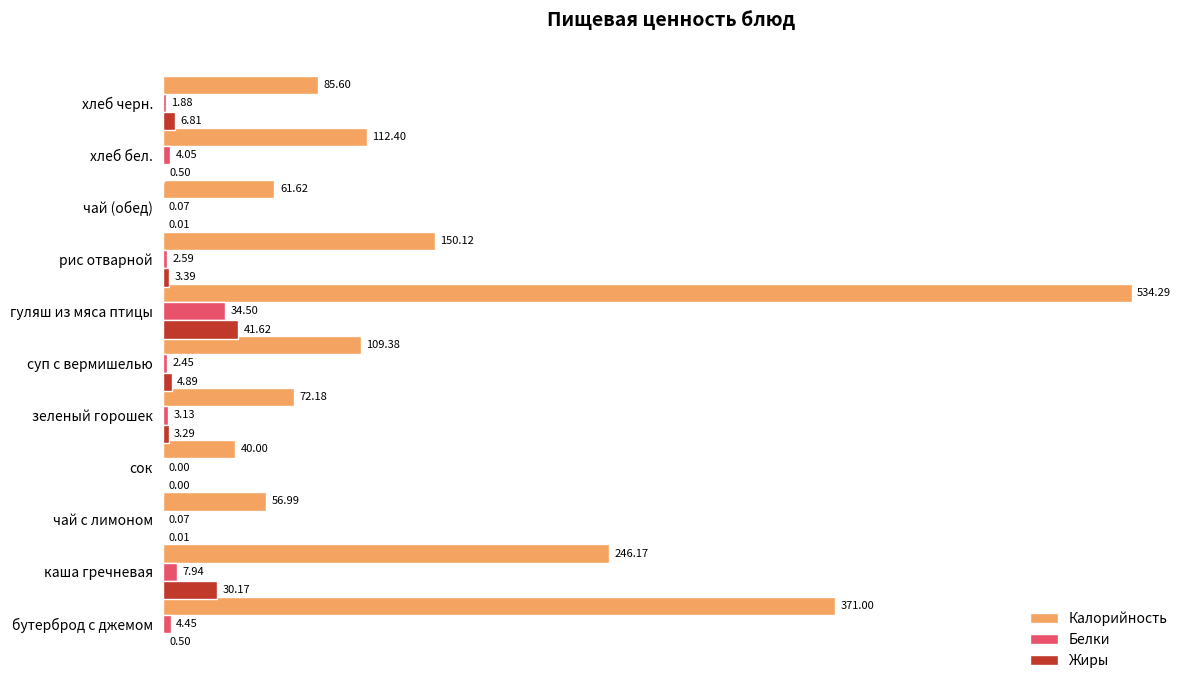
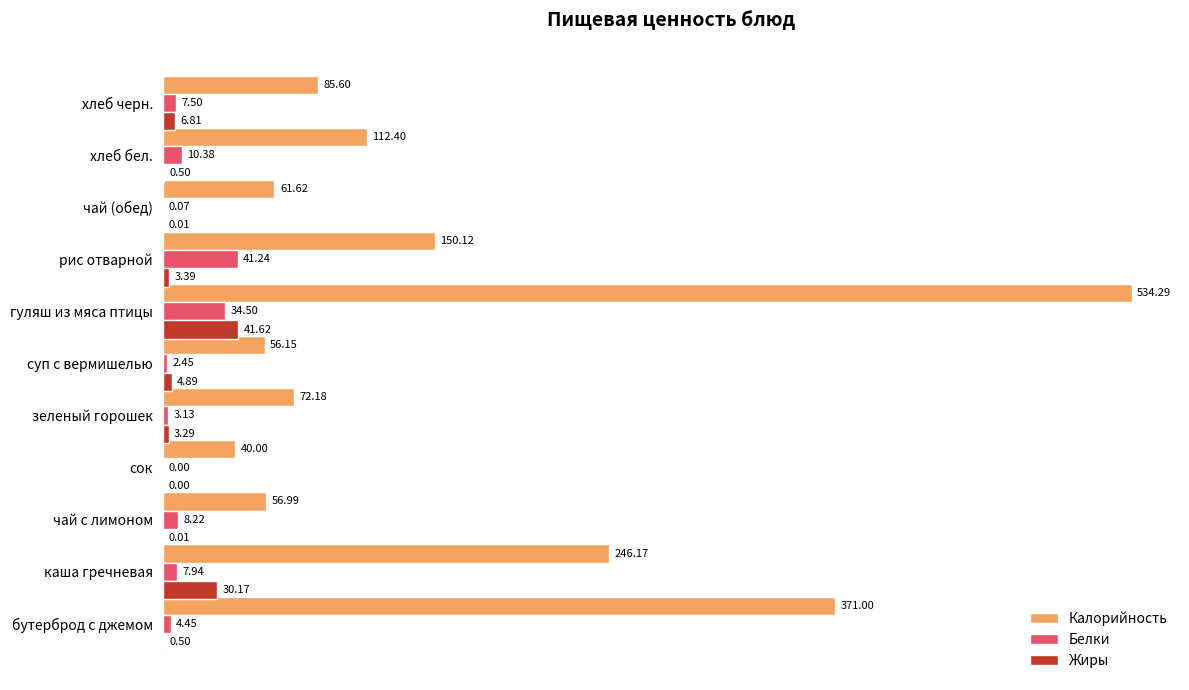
  {
    "Калорийность": {
      "хлеб черн.": 85.60,
      "хлеб бел.": 112.40,
      "чай (обед)": 61.62,
      "рис отварной": 150.12,
      "гуляш из мяса птицы": 534.29,
-     "суп с вермишелью": 109.38,
+     "суп с вермишелью": 56.15,
      "зеленый горошек": 72.18,
      "сок": 40.00,
      "чай с лимоном": 56.99,
      "каша гречневая": 246.17,
      "бутерброд с джемом": 371.00
    },
    "Белки": {
-     "хлеб черн.": 1.88,
-     "хлеб бел.": 4.05,
+     "хлеб черн.": 7.50,
+     "хлеб бел.": 10.38,
      "чай (обед)": 0.07,
-     "рис отварной": 2.59,
+     "рис отварной": 41.24,
      "гуляш из мяса птицы": 34.50,
      "суп с вермишелью": 2.45,
      "зеленый горошек": 3.13,
      "сок": 0.00,
-     "чай с лимоном": 0.07,
+     "чай с лимоном": 8.22,
      "каша гречневая": 7.94,
      "бутерброд с джемом": 4.45
    },
    "Жиры": {
      "хлеб черн.": 6.81,
      "хлеб бел.": 0.50,
      "чай (обед)": 0.01,
      "рис отварной": 3.39,
      "гуляш из мяса птицы": 41.62,
      "суп с вермишелью": 4.89,
      "зеленый горошек": 3.29,
      "сок": 0.00,
      "чай с лимоном": 0.01,
      "каша гречневая": 30.17,
      "бутерброд с джемом": 0.50
    }
  }
